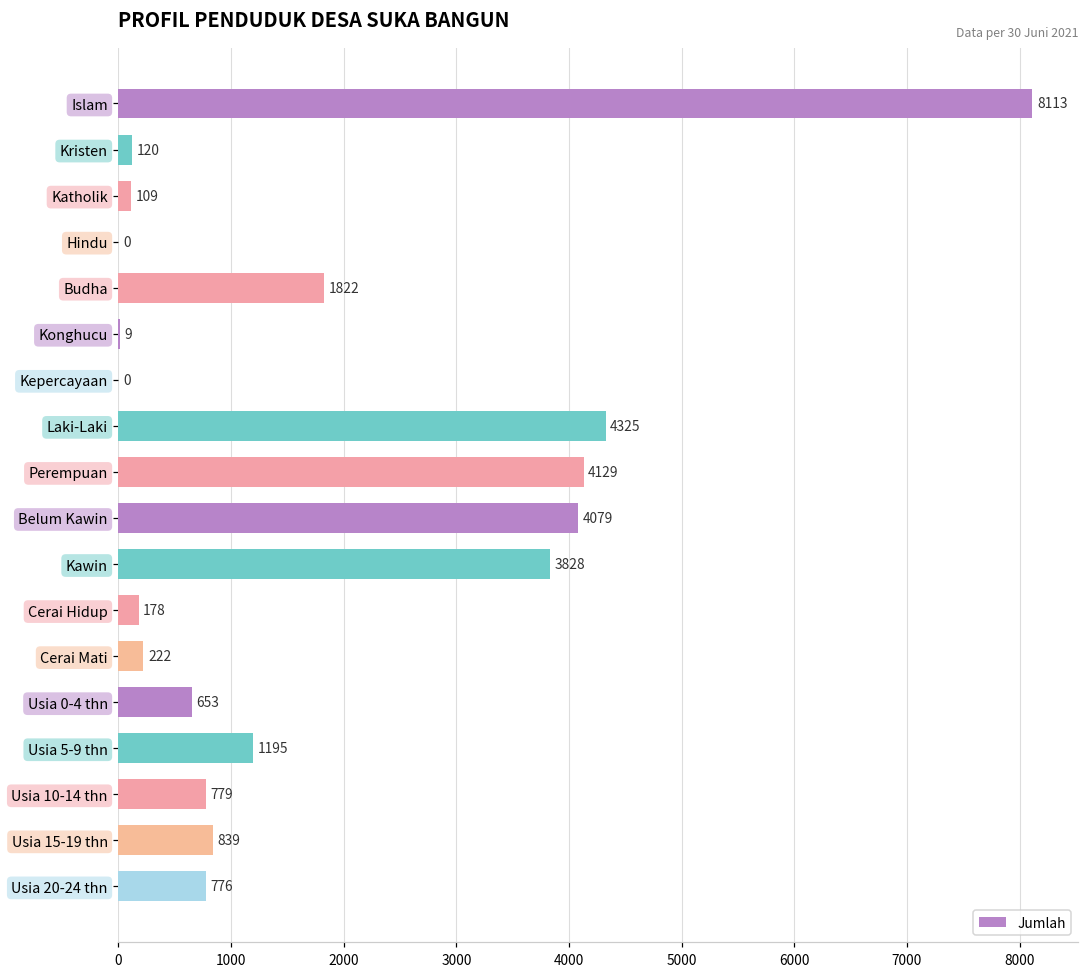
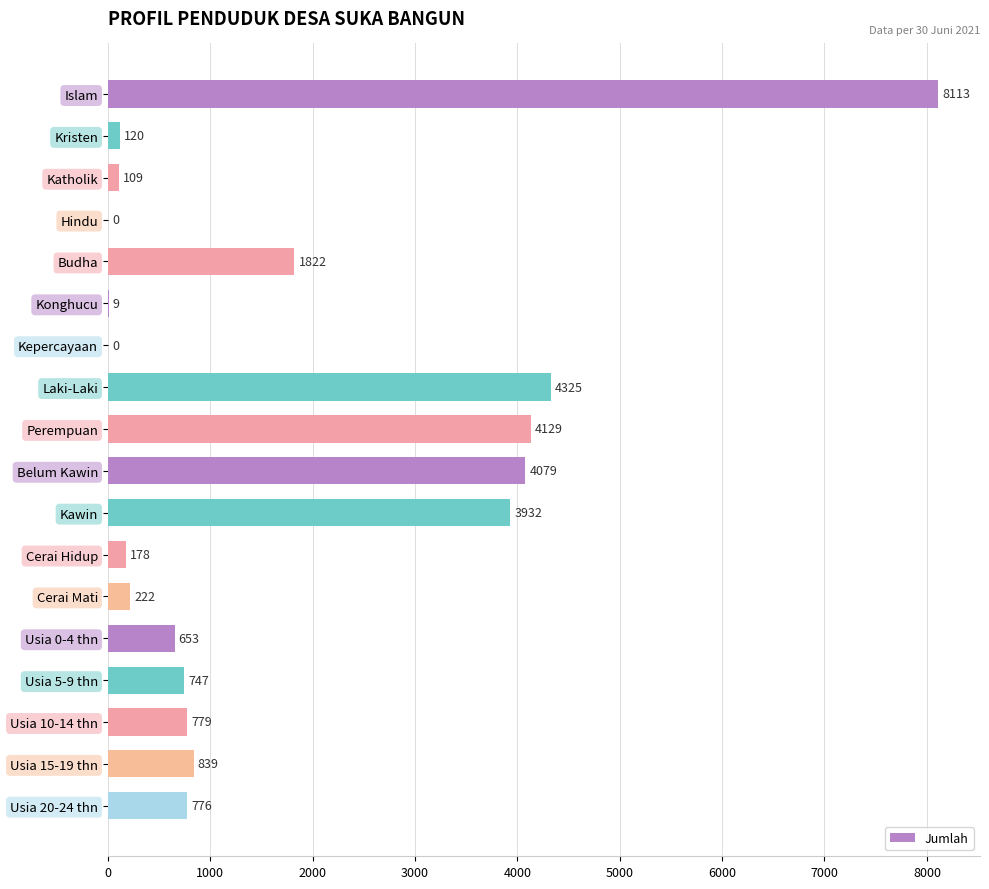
  {
    "Islam": 8113,
    "Kristen": 120,
    "Katholik": 109,
    "Hindu": 0,
    "Budha": 1822,
    "Konghucu": 9,
    "Kepercayaan": 0,
    "Laki-Laki": 4325,
    "Perempuan": 4129,
    "Belum Kawin": 4079,
-   "Kawin": 3828,
+   "Kawin": 3932,
    "Cerai Hidup": 178,
    "Cerai Mati": 222,
    "Usia 0-4 thn": 653,
-   "Usia 5-9 thn": 1195,
+   "Usia 5-9 thn": 747,
    "Usia 10-14 thn": 779,
    "Usia 15-19 thn": 839,
    "Usia 20-24 thn": 776
  }
